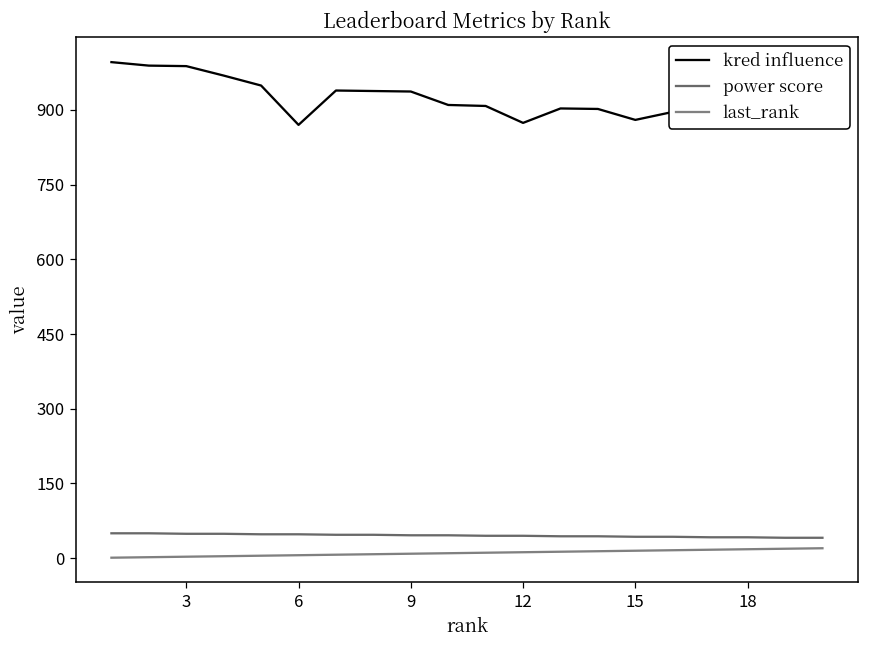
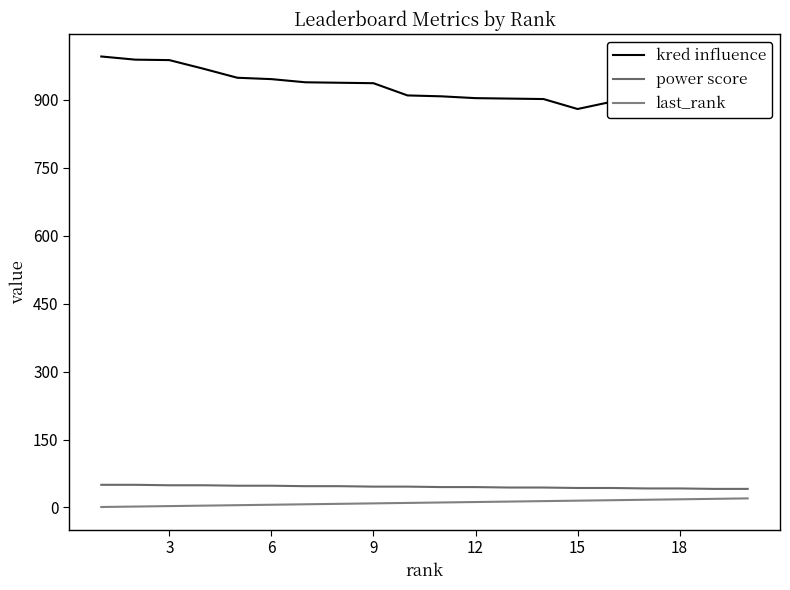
  {
    "kred influence": {
      "3": 990,
-     "6": 870,
+     "6": 950,
      "9": 940,
-     "12": 870,
+     "12": 900,
      "15": 880
    }
  }
